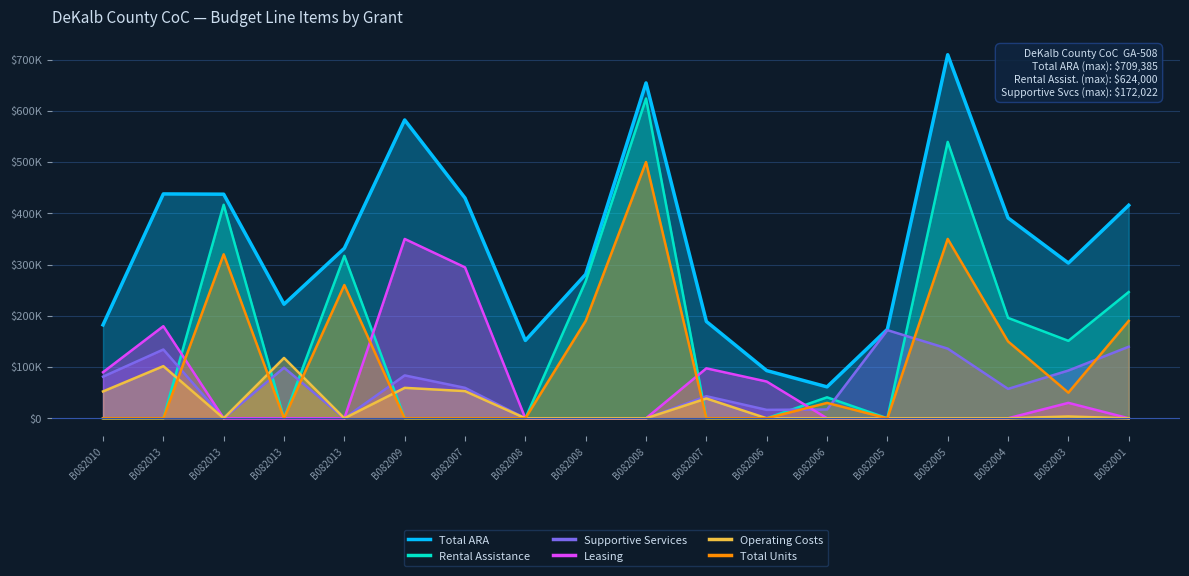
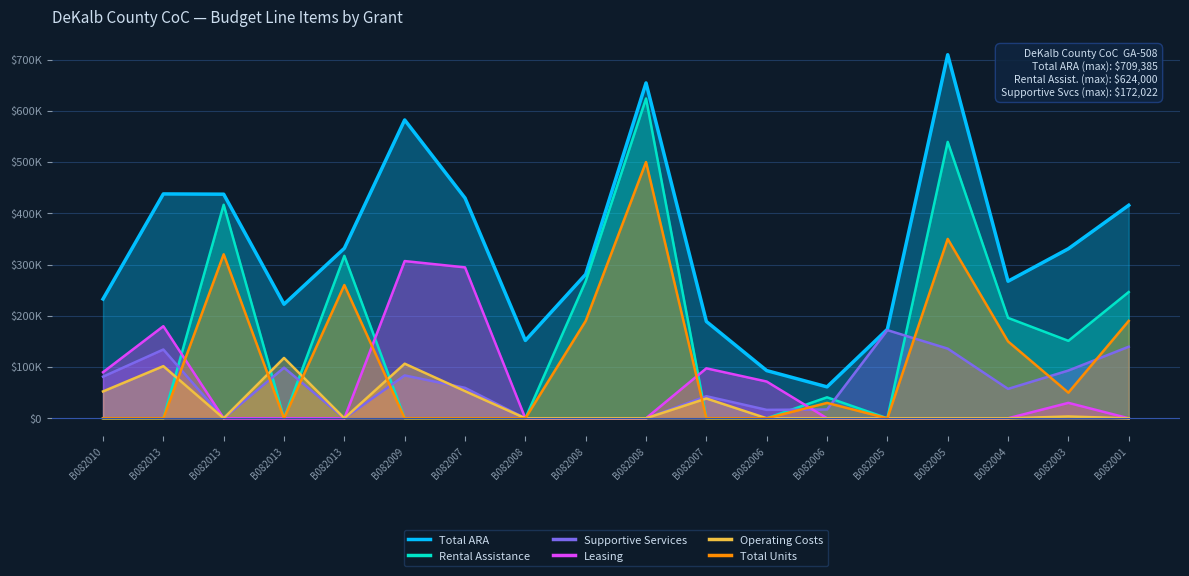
  {
    "Total ARA": {
-     "B082010": "$180000",
+     "B082010": "$230000",
      "B082009": "$580000",
-     "B082004": "$390000",
-     "B082003": "$300000",
+     "B082004": "$270000",
+     "B082003": "$330000",
      "B082001": "$420000"
    },
    "Rental Assistance": {
      "B082004": "$200000",
      "B082003": "$150000",
      "B082001": "$250000"
    },
    "Supportive Services": {
      "B082010": "$80000",
      "B082009": "$80000",
      "B082004": "$60000",
      "B082003": "$90000",
      "B082001": "$140000"
    },
    "Leasing": {
      "B082010": "$90000",
-     "B082009": "$350000",
+     "B082009": "$310000",
      "B082003": "$30000"
    },
    "Operating Costs": {
      "B082010": "$50000",
-     "B082009": "$60000",
+     "B082009": "$110000",
      "B082003": "$0"
    },
    "Total Units": {
      "B082004": "$150000",
      "B082003": "$50000",
      "B082001": "$190000"
    }
  }
